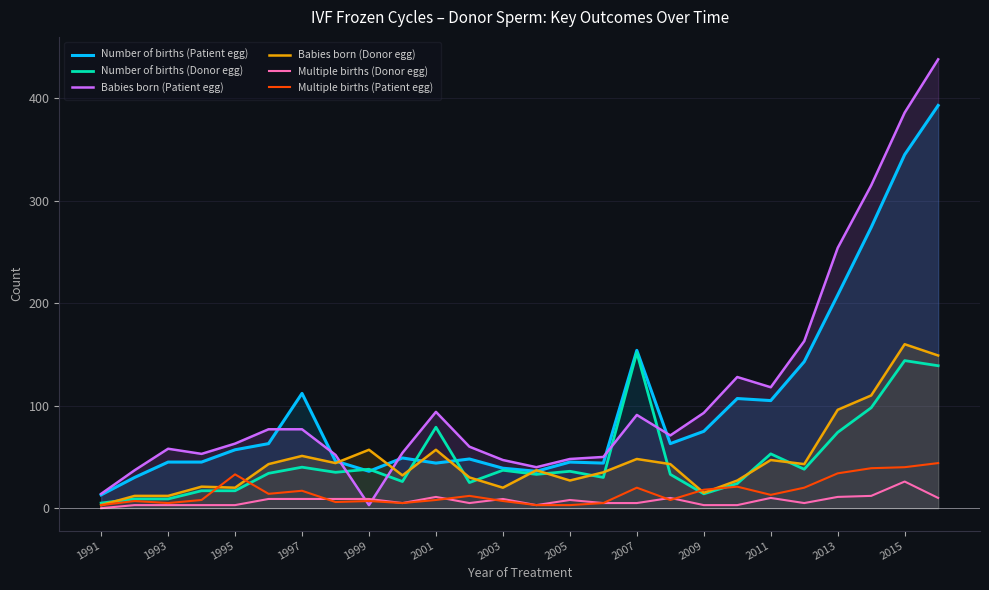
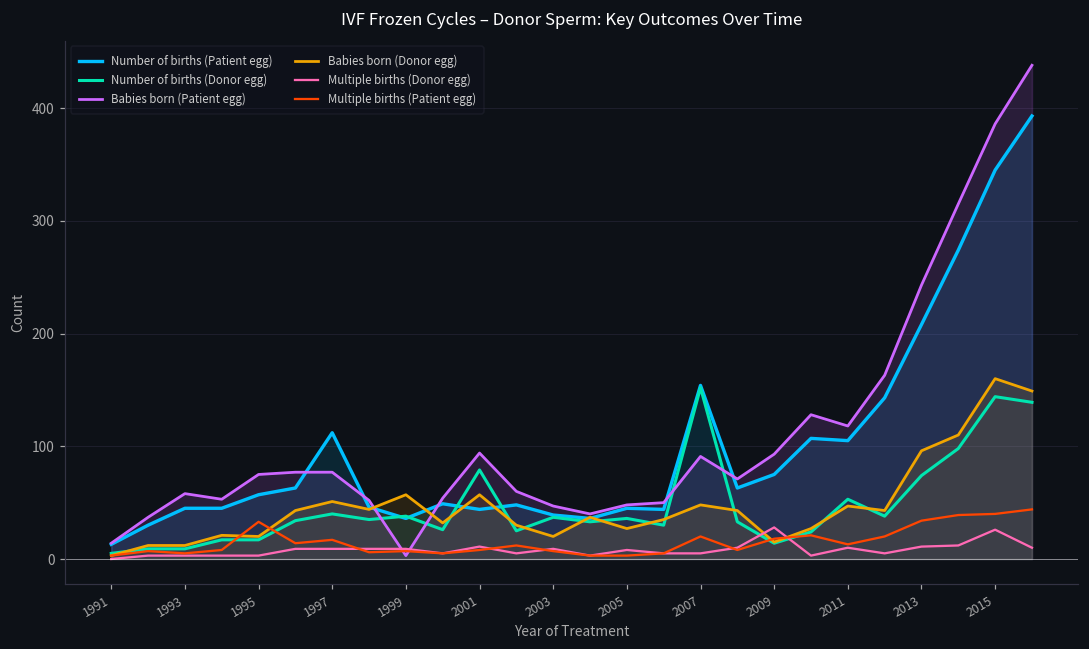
  {
    "Number of births (Patient egg)": {
      "1993": 45,
      "1995": 57,
      "1997": 112,
      "2001": 44,
      "2005": 45,
      "2009": 75,
      "2011": 105,
      "2013": 208,
      "2015": 345
    },
    "Number of births (Donor egg)": {
      "1993": 9,
      "1995": 17,
      "1997": 40,
      "2001": 79,
      "2005": 36,
      "2011": 53,
      "2013": 74,
      "2015": 144
    },
    "Babies born (Patient egg)": {
      "1993": 58,
-     "1995": 63,
+     "1995": 75,
      "1997": 77,
      "1999": 3,
      "2001": 94,
      "2003": 47,
      "2005": 48,
      "2007": 91,
      "2009": 93,
      "2011": 118,
-     "2013": 254,
+     "2013": 243,
      "2015": 386
    },
    "Babies born (Donor egg)": {
      "1993": 12,
      "1995": 20,
      "1997": 51,
      "1999": 57,
      "2001": 57,
      "2003": 20,
      "2005": 27,
      "2007": 48,
      "2011": 47,
      "2013": 96,
      "2015": 160
    },
    "Multiple births (Donor egg)": {
      "1991": 0,
      "1995": 3,
      "1997": 9,
      "2001": 11,
      "2005": 8,
      "2007": 5,
-     "2009": 3,
+     "2009": 28,
      "2011": 10,
      "2013": 11,
      "2015": 26
    },
    "Multiple births (Patient egg)": {
      "1995": 33,
      "1997": 17,
      "2001": 8,
      "2005": 3,
      "2007": 20,
      "2009": 18,
      "2011": 13,
      "2013": 34,
      "2015": 40
    }
  }
